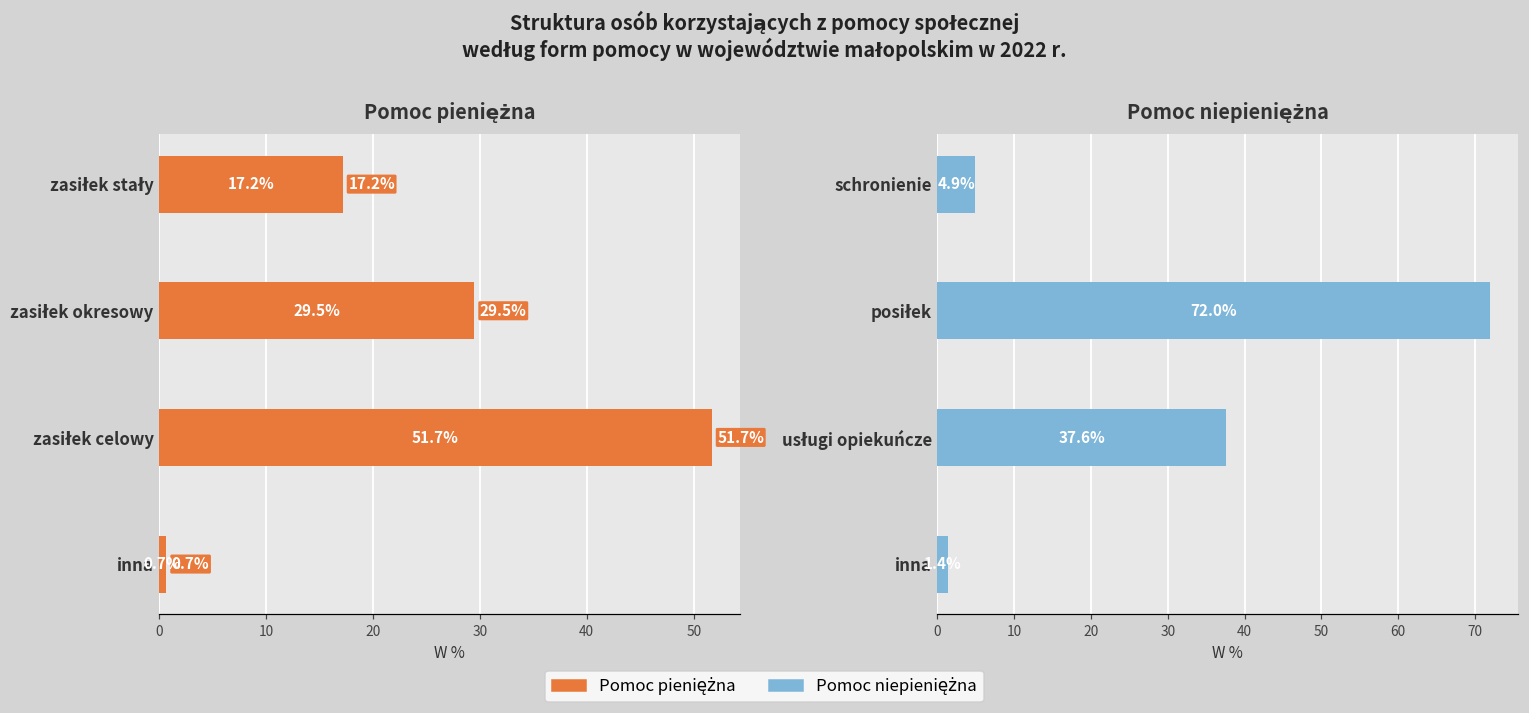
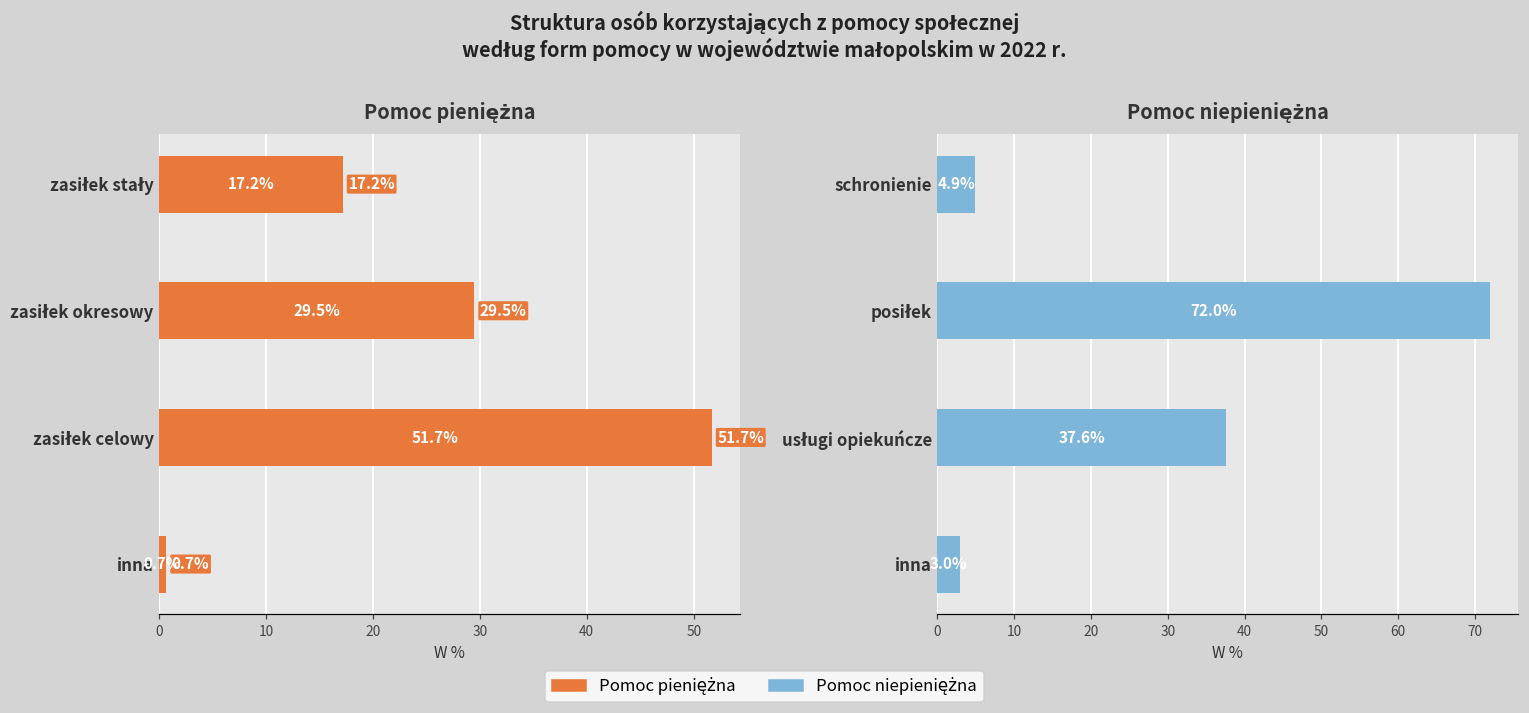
  {
    "Pomoc pieniężna": {
      "zasiłek stały": "17.2%",
      "zasiłek okresowy": "29.5%",
      "zasiłek celowy": "51.7%"
    },
    "Pomoc niepieniężna": {
-     "inna": "1"
+     "inna": "3"
    }
  }
